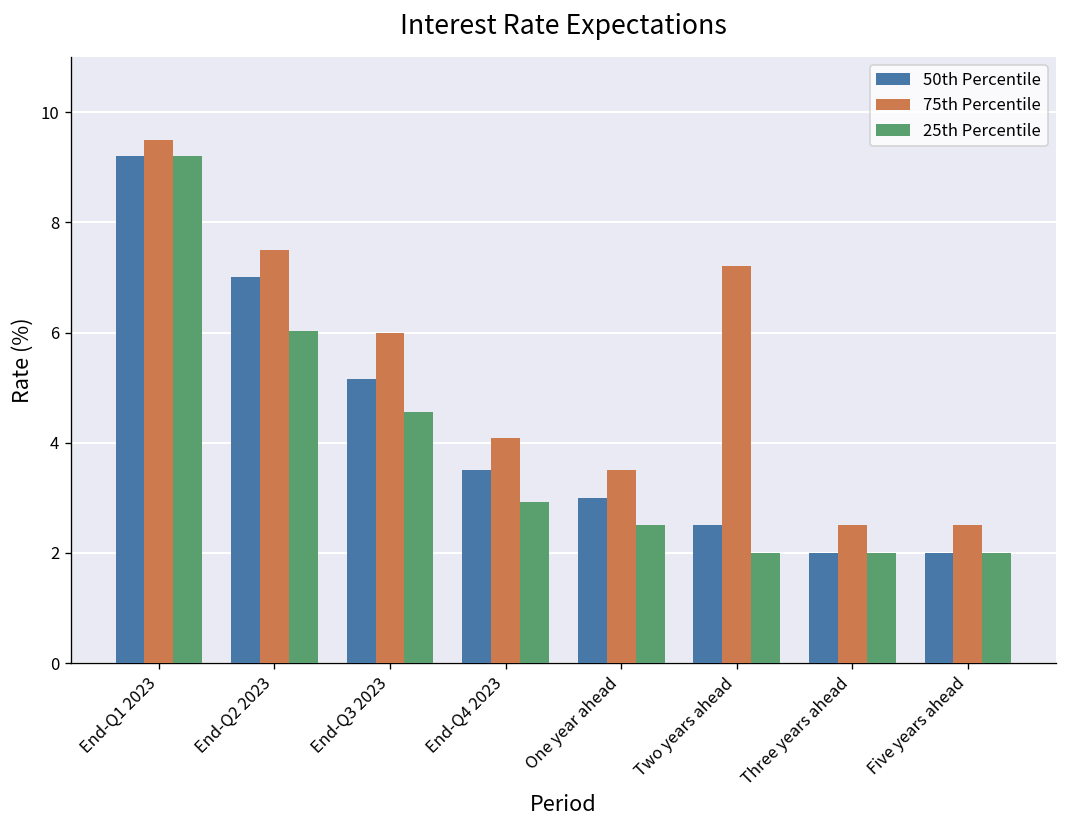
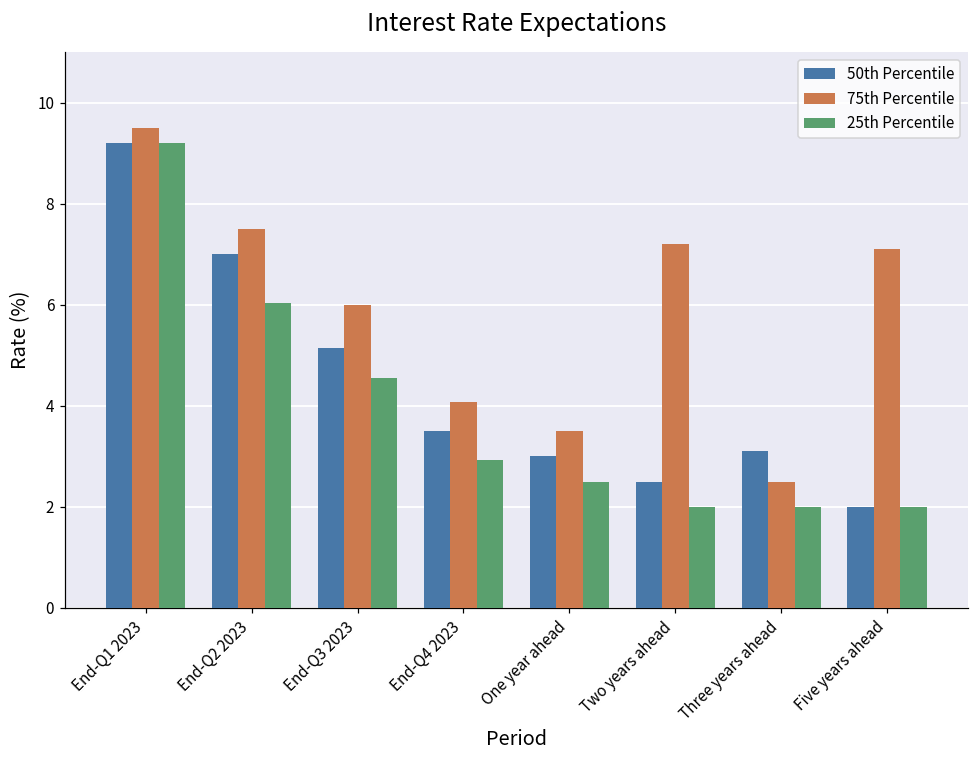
  {
    "50th Percentile": {
      "End-Q1 2023": 9.2,
      "End-Q2 2023": 7.0,
      "End-Q3 2023": 5.2,
      "End-Q4 2023": 3.5,
      "One year ahead": 3.0,
      "Two years ahead": 2.5,
-     "Three years ahead": 2.0,
+     "Three years ahead": 3.1,
      "Five years ahead": 2.0
    },
    "75th Percentile": {
      "End-Q1 2023": 9.5,
      "End-Q2 2023": 7.5,
      "End-Q3 2023": 6.0,
      "End-Q4 2023": 4.1,
      "One year ahead": 3.5,
      "Two years ahead": 7.2,
      "Three years ahead": 2.5,
-     "Five years ahead": 2.5
+     "Five years ahead": 7.1
    },
    "25th Percentile": {
      "End-Q1 2023": 9.2,
      "End-Q2 2023": 6.0,
      "End-Q3 2023": 4.6,
      "End-Q4 2023": 2.9,
      "One year ahead": 2.5,
      "Two years ahead": 2.0,
      "Three years ahead": 2.0,
      "Five years ahead": 2.0
    }
  }
